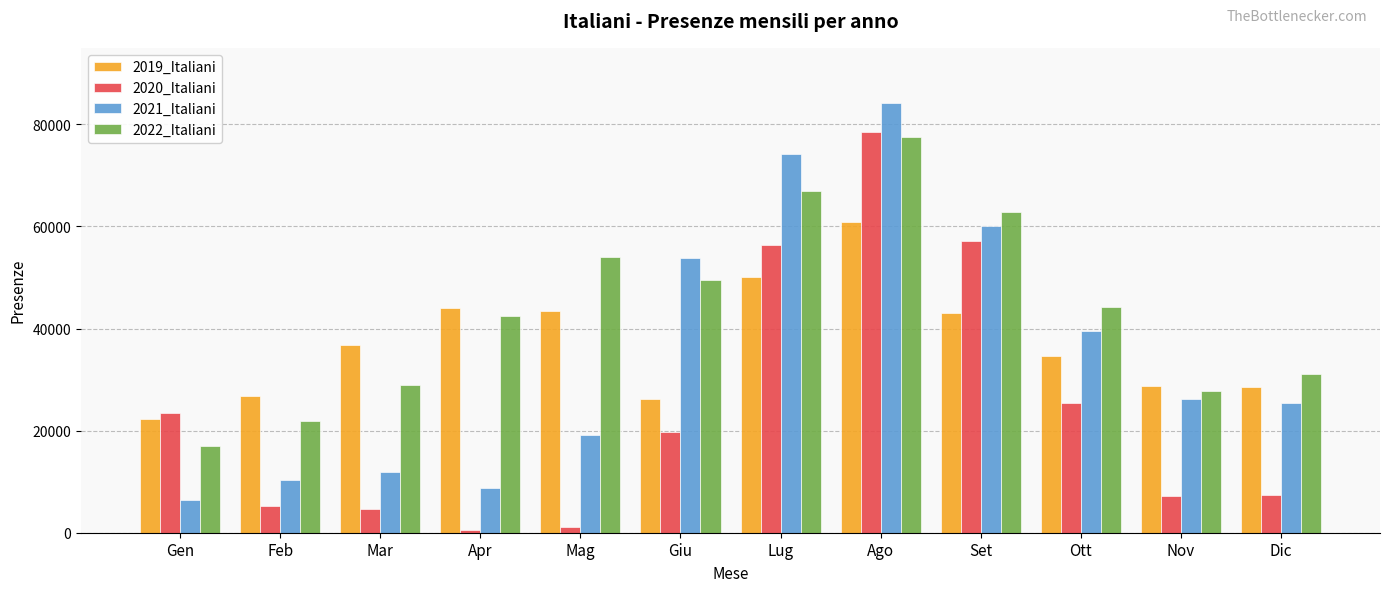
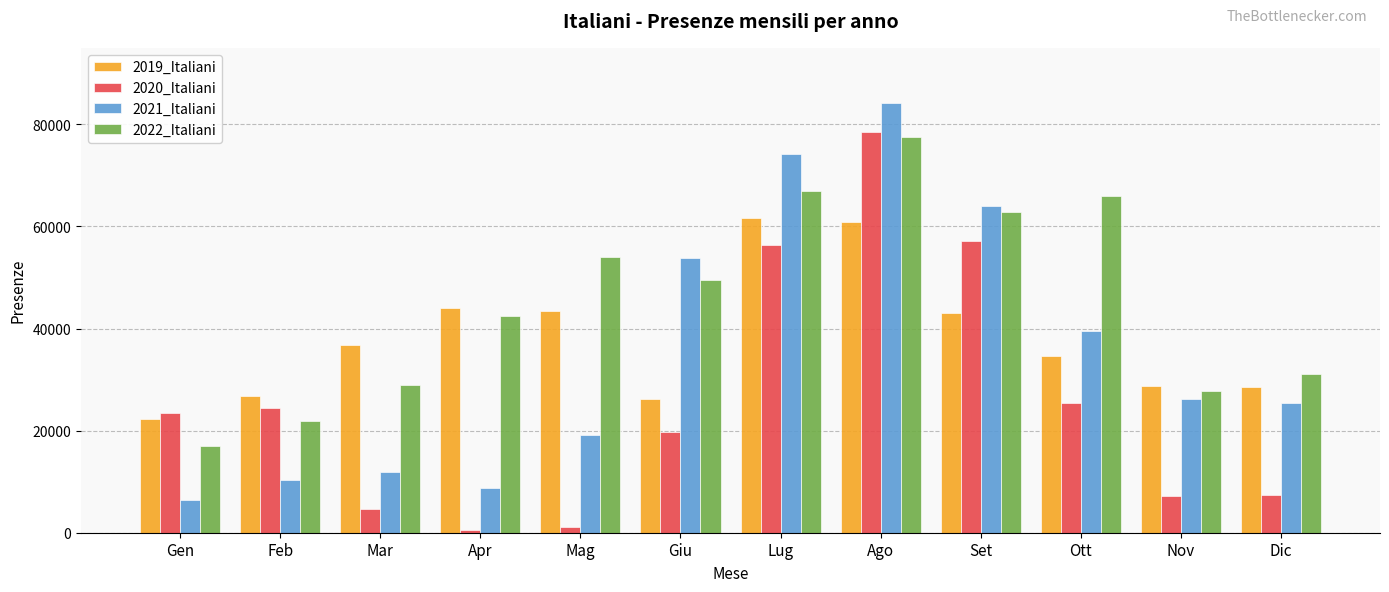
  {
    "2019_Italiani": {
      "Gen": 22000,
      "Feb": 27000,
      "Mar": 37000,
      "Apr": 44000,
      "Mag": 43000,
      "Giu": 26000,
-     "Lug": 50000,
+     "Lug": 62000,
      "Ago": 61000,
      "Set": 43000,
      "Ott": 35000,
      "Nov": 29000,
      "Dic": 29000
    },
    "2020_Italiani": {
      "Gen": 23000,
-     "Feb": 5000,
+     "Feb": 24000,
      "Mar": 5000,
      "Mag": 1000,
      "Giu": 20000,
      "Lug": 56000,
      "Ago": 78000,
      "Set": 57000,
      "Ott": 25000,
      "Nov": 7000,
      "Dic": 7000
    },
    "2021_Italiani": {
      "Gen": 6000,
      "Feb": 10000,
      "Mar": 12000,
      "Apr": 9000,
      "Mag": 19000,
      "Giu": 54000,
      "Lug": 74000,
      "Ago": 84000,
-     "Set": 60000,
+     "Set": 64000,
      "Ott": 39000,
      "Nov": 26000,
      "Dic": 25000
    },
    "2022_Italiani": {
      "Gen": 17000,
      "Feb": 22000,
      "Mar": 29000,
      "Apr": 43000,
      "Mag": 54000,
      "Giu": 49000,
      "Lug": 67000,
      "Ago": 77000,
      "Set": 63000,
-     "Ott": 44000,
+     "Ott": 66000,
      "Nov": 28000,
      "Dic": 31000
    }
  }
